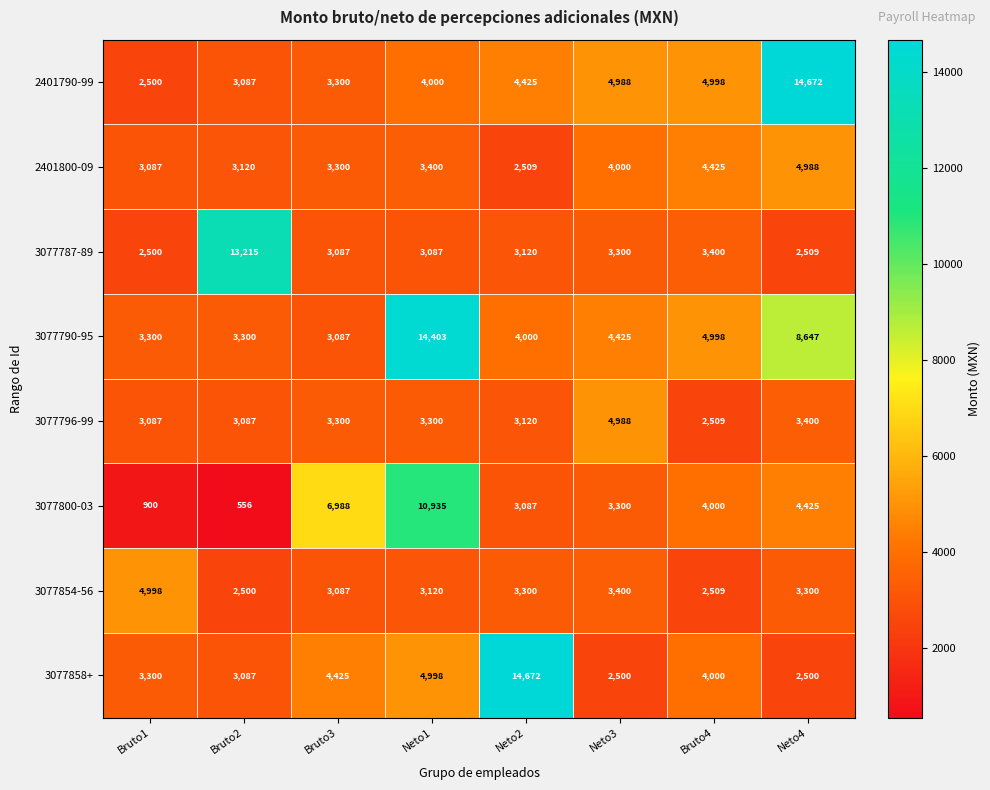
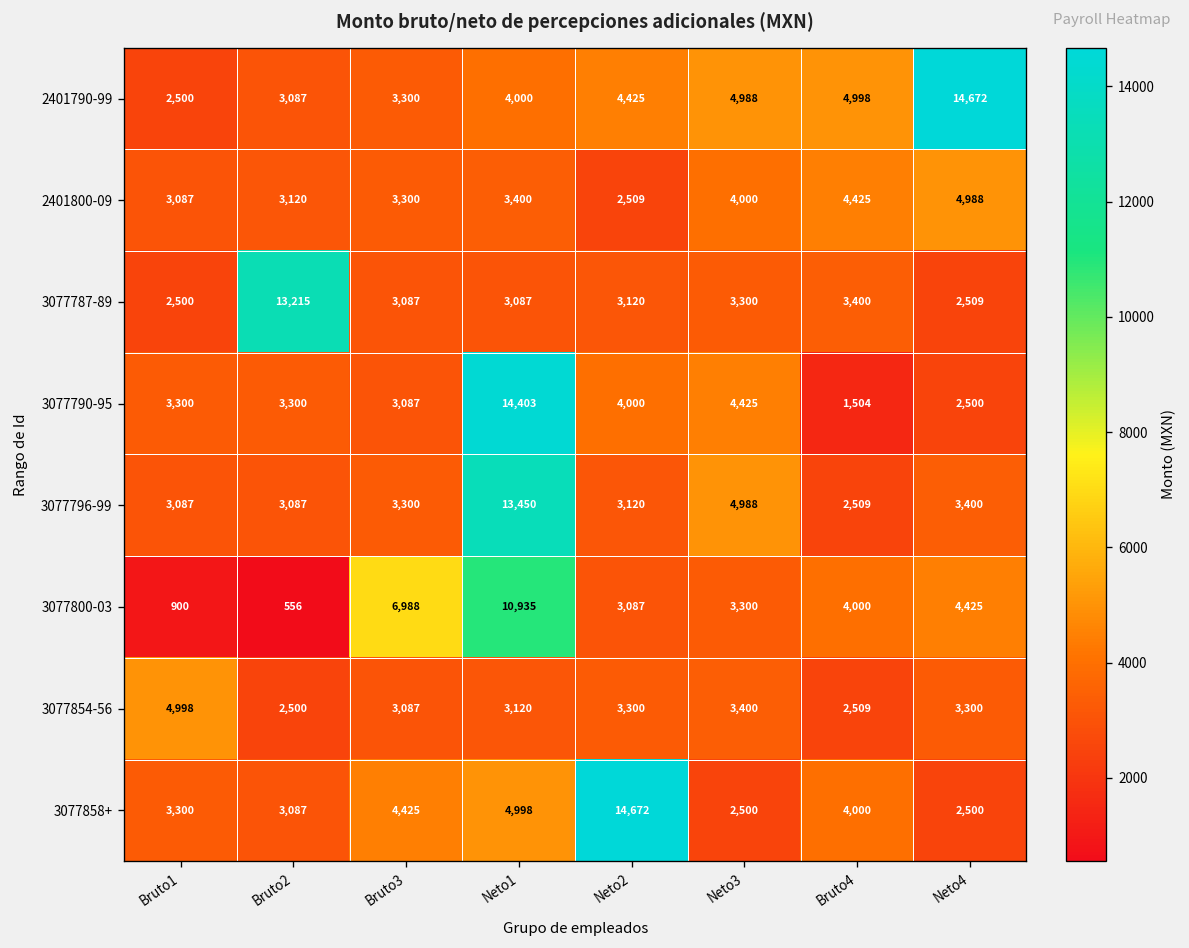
  {
    "2401790-99": {
      "Bruto1": "2,500",
      "Bruto2": "3,087",
      "Bruto3": "3,300",
      "Neto1": "4,000",
      "Neto2": "4,425",
      "Neto3": "4,988",
      "Bruto4": "4,998",
      "Neto4": "14,672"
    },
    "2401800-09": {
      "Bruto1": "3,087",
      "Bruto2": "3,120",
      "Bruto3": "3,300",
      "Neto1": "3,400",
      "Neto2": "2,509",
      "Neto3": "4,000",
      "Bruto4": "4,425",
      "Neto4": "4,988"
    },
    "3077787-89": {
      "Bruto1": "2,500",
      "Bruto2": "13,215",
      "Bruto3": "3,087",
      "Neto1": "3,087",
      "Neto2": "3,120",
      "Neto3": "3,300",
      "Bruto4": "3,400",
      "Neto4": "2,509"
    },
    "3077790-95": {
      "Bruto1": "3,300",
      "Bruto2": "3,300",
      "Bruto3": "3,087",
      "Neto1": "14,403",
      "Neto2": "4,000",
      "Neto3": "4,425",
-     "Bruto4": "4,998",
-     "Neto4": "8,647"
+     "Bruto4": "1,504",
+     "Neto4": "2,500"
    },
    "3077796-99": {
      "Bruto1": "3,087",
      "Bruto2": "3,087",
      "Bruto3": "3,300",
-     "Neto1": "3,300",
+     "Neto1": "13,450",
      "Neto2": "3,120",
      "Neto3": "4,988",
      "Bruto4": "2,509",
      "Neto4": "3,400"
    },
    "3077800-03": {
      "Bruto1": "900",
      "Bruto2": "556",
      "Bruto3": "6,988",
      "Neto1": "10,935",
      "Neto2": "3,087",
      "Neto3": "3,300",
      "Bruto4": "4,000",
      "Neto4": "4,425"
    },
    "3077854-56": {
      "Bruto1": "4,998",
      "Bruto2": "2,500",
      "Bruto3": "3,087",
      "Neto1": "3,120",
      "Neto2": "3,300",
      "Neto3": "3,400",
      "Bruto4": "2,509",
      "Neto4": "3,300"
    },
    "3077858+": {
      "Bruto1": "3,300",
      "Bruto2": "3,087",
      "Bruto3": "4,425",
      "Neto1": "4,998",
      "Neto2": "14,672",
      "Neto3": "2,500",
      "Bruto4": "4,000",
      "Neto4": "2,500"
    }
  }
